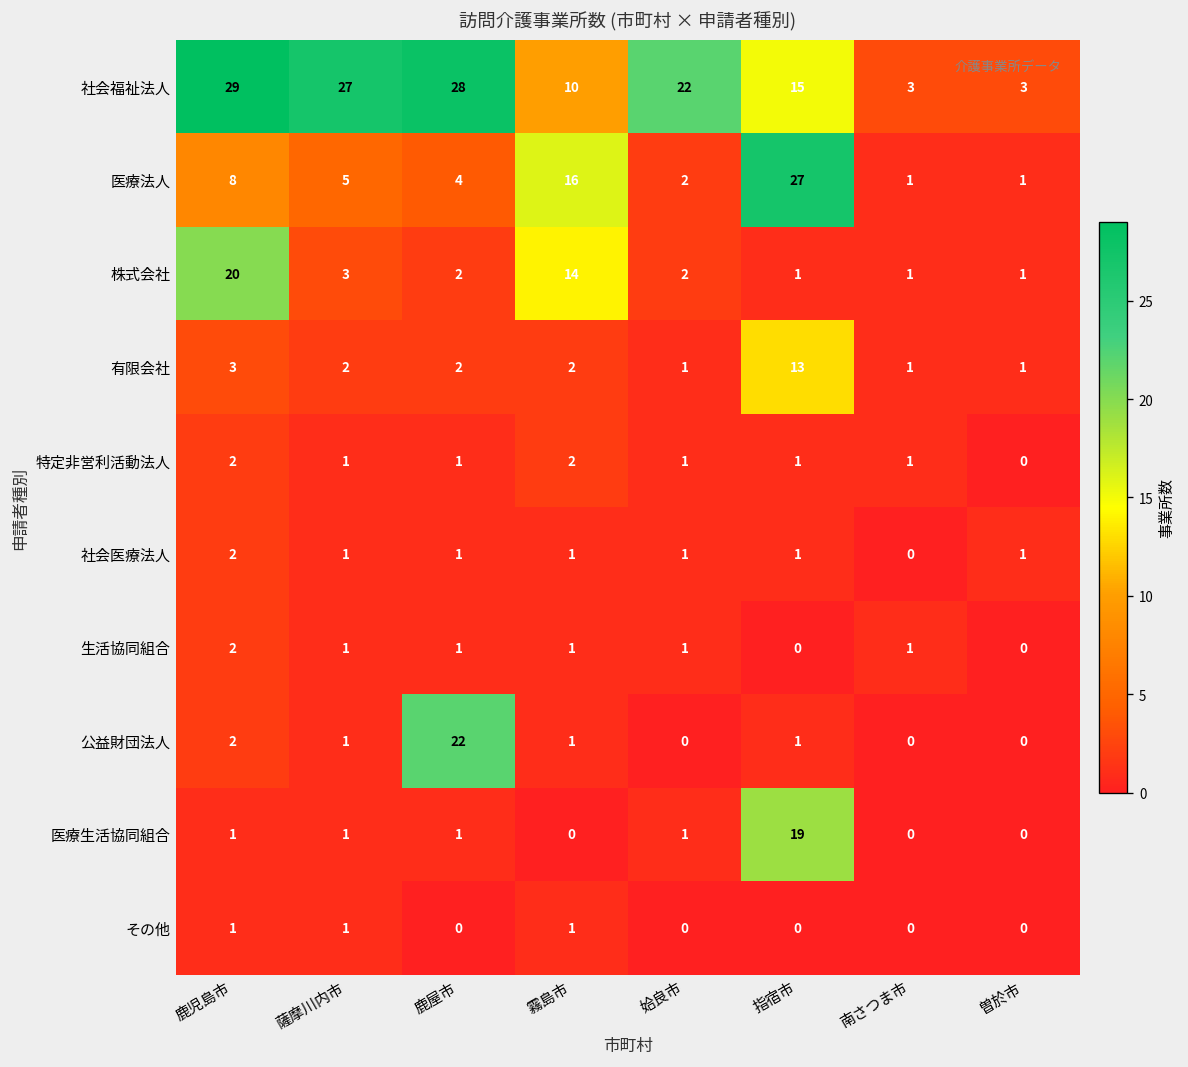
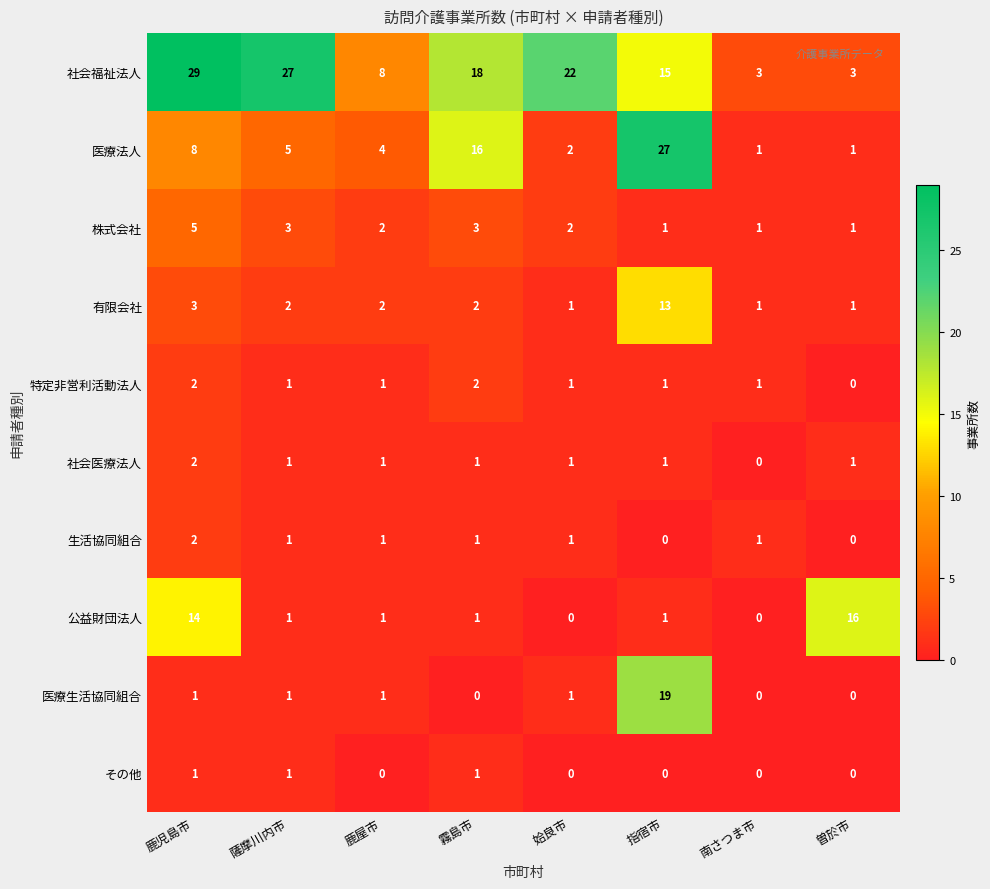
  {
    "社会福祉法人": {
      "鹿児島市": 29,
      "薩摩川内市": 27,
-     "鹿屋市": 28,
-     "霧島市": 10,
+     "鹿屋市": 8,
+     "霧島市": 18,
      "姶良市": 22,
      "指宿市": 15,
      "南さつま市": 3
    },
    "医療法人": {
      "鹿児島市": 8,
      "薩摩川内市": 5,
      "鹿屋市": 4,
      "霧島市": 16,
      "姶良市": 2,
      "指宿市": 27,
      "南さつま市": 1,
      "曽於市": 1
    },
    "株式会社": {
-     "鹿児島市": 20,
+     "鹿児島市": 5,
      "薩摩川内市": 3,
      "鹿屋市": 2,
-     "霧島市": 14,
+     "霧島市": 3,
      "姶良市": 2,
      "指宿市": 1,
      "南さつま市": 1,
      "曽於市": 1
    },
    "有限会社": {
      "鹿児島市": 3,
      "薩摩川内市": 2,
      "鹿屋市": 2,
      "霧島市": 2,
      "姶良市": 1,
      "指宿市": 13,
      "南さつま市": 1,
      "曽於市": 1
    },
    "特定非営利活動法人": {
      "鹿児島市": 2,
      "薩摩川内市": 1,
      "鹿屋市": 1,
      "霧島市": 2,
      "姶良市": 1,
      "指宿市": 1,
      "南さつま市": 1,
      "曽於市": 0
    },
    "社会医療法人": {
      "鹿児島市": 2,
      "薩摩川内市": 1,
      "鹿屋市": 1,
      "霧島市": 1,
      "姶良市": 1,
      "指宿市": 1,
      "南さつま市": 0,
      "曽於市": 1
    },
    "生活協同組合": {
      "鹿児島市": 2,
      "薩摩川内市": 1,
      "鹿屋市": 1,
      "霧島市": 1,
      "姶良市": 1,
      "指宿市": 0,
      "南さつま市": 1,
      "曽於市": 0
    },
    "公益財団法人": {
-     "鹿児島市": 2,
+     "鹿児島市": 14,
      "薩摩川内市": 1,
-     "鹿屋市": 22,
+     "鹿屋市": 1,
      "霧島市": 1,
      "姶良市": 0,
      "指宿市": 1,
      "南さつま市": 0,
-     "曽於市": 0
+     "曽於市": 16
    },
    "医療生活協同組合": {
      "鹿児島市": 1,
      "薩摩川内市": 1,
      "鹿屋市": 1,
      "霧島市": 0,
      "姶良市": 1,
      "指宿市": 19,
      "南さつま市": 0,
      "曽於市": 0
    },
    "その他": {
      "鹿児島市": 1,
      "薩摩川内市": 1,
      "鹿屋市": 0,
      "霧島市": 1,
      "姶良市": 0,
      "指宿市": 0,
      "南さつま市": 0,
      "曽於市": 0
    }
  }
